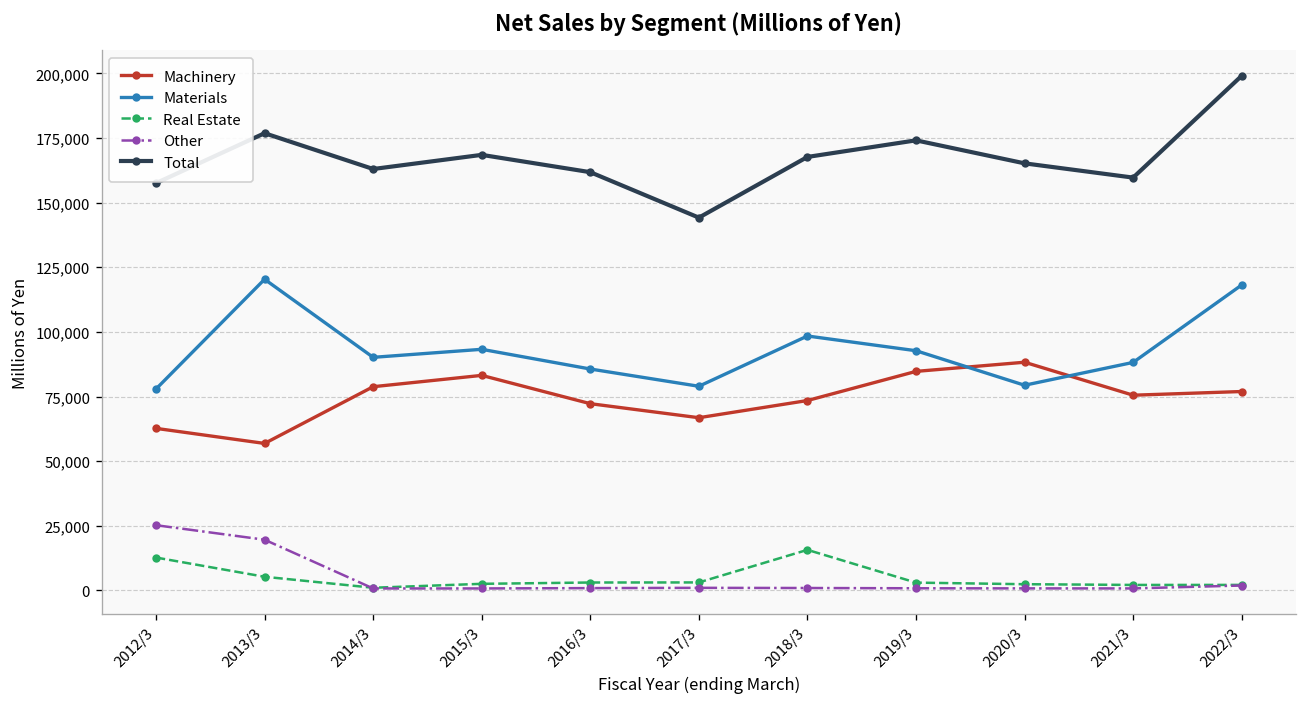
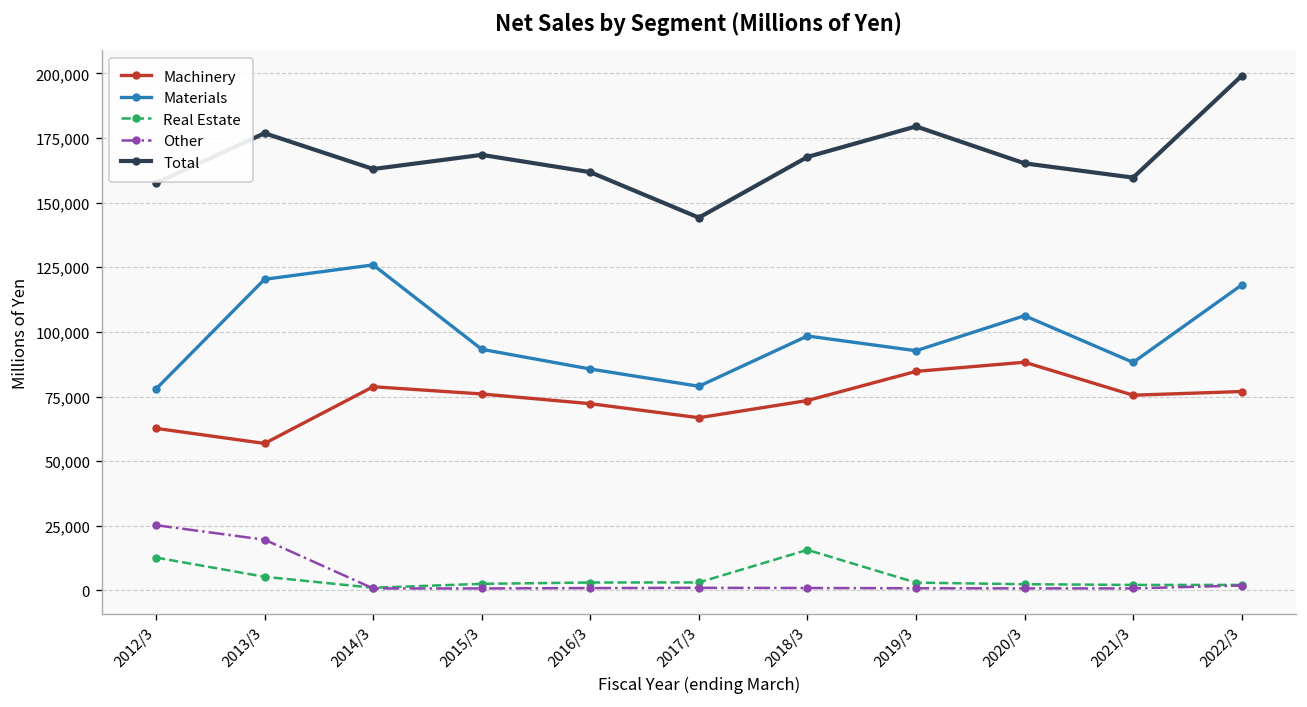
  {
    "Machinery": {
      "2012/3": "63,000",
      "2013/3": "57,000",
      "2014/3": "79,000",
-     "2015/3": "83,000",
+     "2015/3": "76,000",
      "2016/3": "72,000",
      "2017/3": "67,000",
      "2018/3": "73,000",
      "2019/3": "85,000",
      "2020/3": "88,000",
      "2021/3": "76,000",
      "2022/3": "77,000"
    },
    "Materials": {
      "2012/3": "78,000",
      "2013/3": "120,000",
-     "2014/3": "90,000",
+     "2014/3": "126,000",
      "2015/3": "93,000",
      "2016/3": "86,000",
      "2017/3": "79,000",
      "2018/3": "98,000",
      "2019/3": "93,000",
-     "2020/3": "79,000",
+     "2020/3": "106,000",
      "2021/3": "88,000",
      "2022/3": "118,000"
    },
    "Real Estate": {
      "2012/3": "13,000",
      "2013/3": "5,000",
      "2015/3": "3,000",
      "2016/3": "3,000",
      "2017/3": "3,000",
      "2018/3": "16,000",
      "2019/3": "3,000",
      "2020/3": "2,000",
      "2021/3": "2,000"
    },
    "Other": {
      "2012/3": "25,000",
      "2013/3": "20,000",
      "2015/3": "1,000",
      "2016/3": "1,000",
      "2017/3": "1,000",
      "2018/3": "1,000",
      "2019/3": "1,000",
      "2020/3": "1,000",
      "2021/3": "1,000"
    },
    "Total": {
      "2013/3": "177,000",
      "2014/3": "163,000",
      "2015/3": "169,000",
      "2016/3": "162,000",
      "2017/3": "144,000",
      "2018/3": "168,000",
-     "2019/3": "174,000",
+     "2019/3": "180,000",
      "2020/3": "165,000",
      "2021/3": "160,000",
      "2022/3": "199,000"
    }
  }
